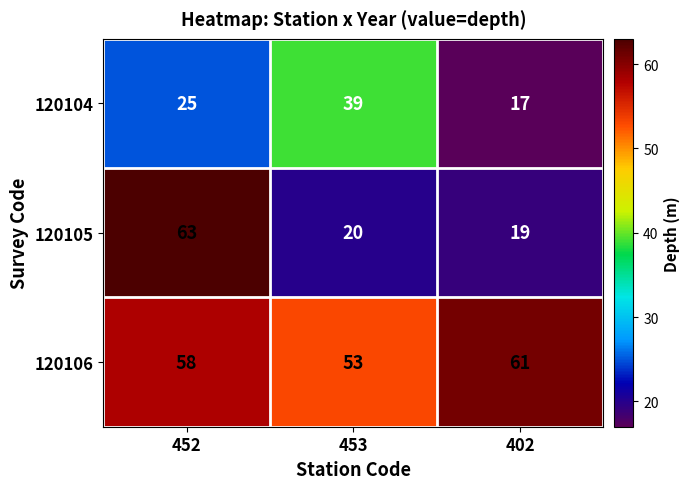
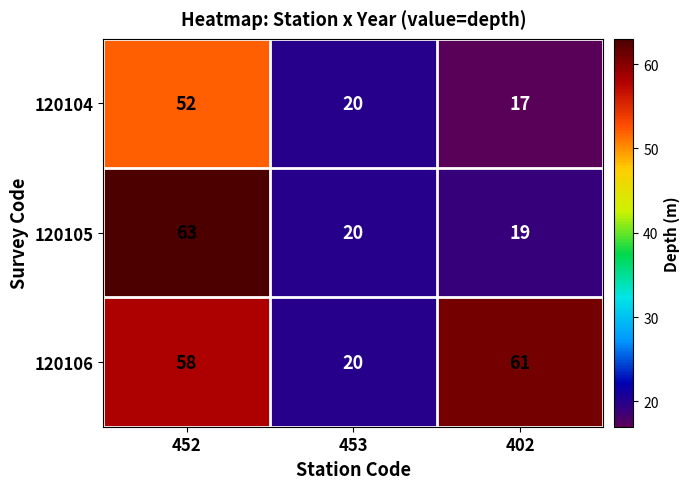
  {
    "120104": {
-     "452": 25,
-     "453": 39,
+     "452": 52,
+     "453": 20,
      "402": 17
    },
    "120105": {
      "452": 63,
      "453": 20,
      "402": 19
    },
    "120106": {
      "452": 58,
-     "453": 53,
+     "453": 20,
      "402": 61
    }
  }
